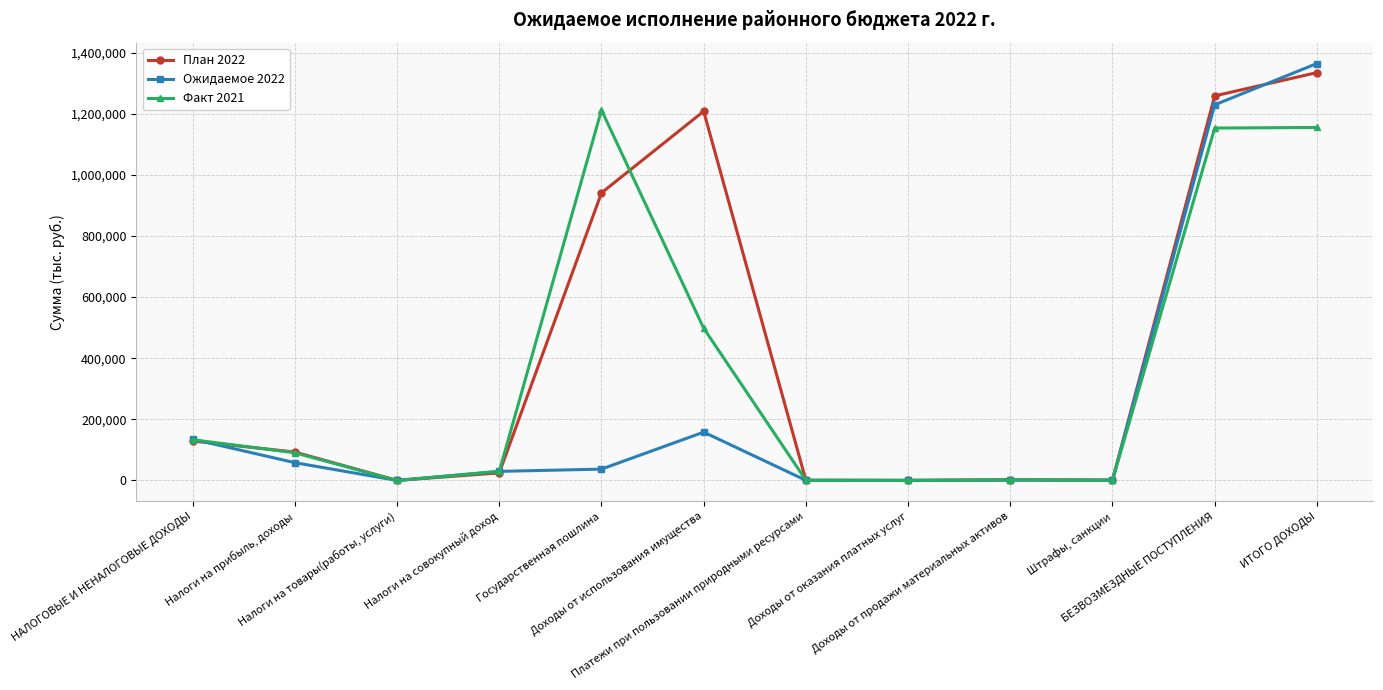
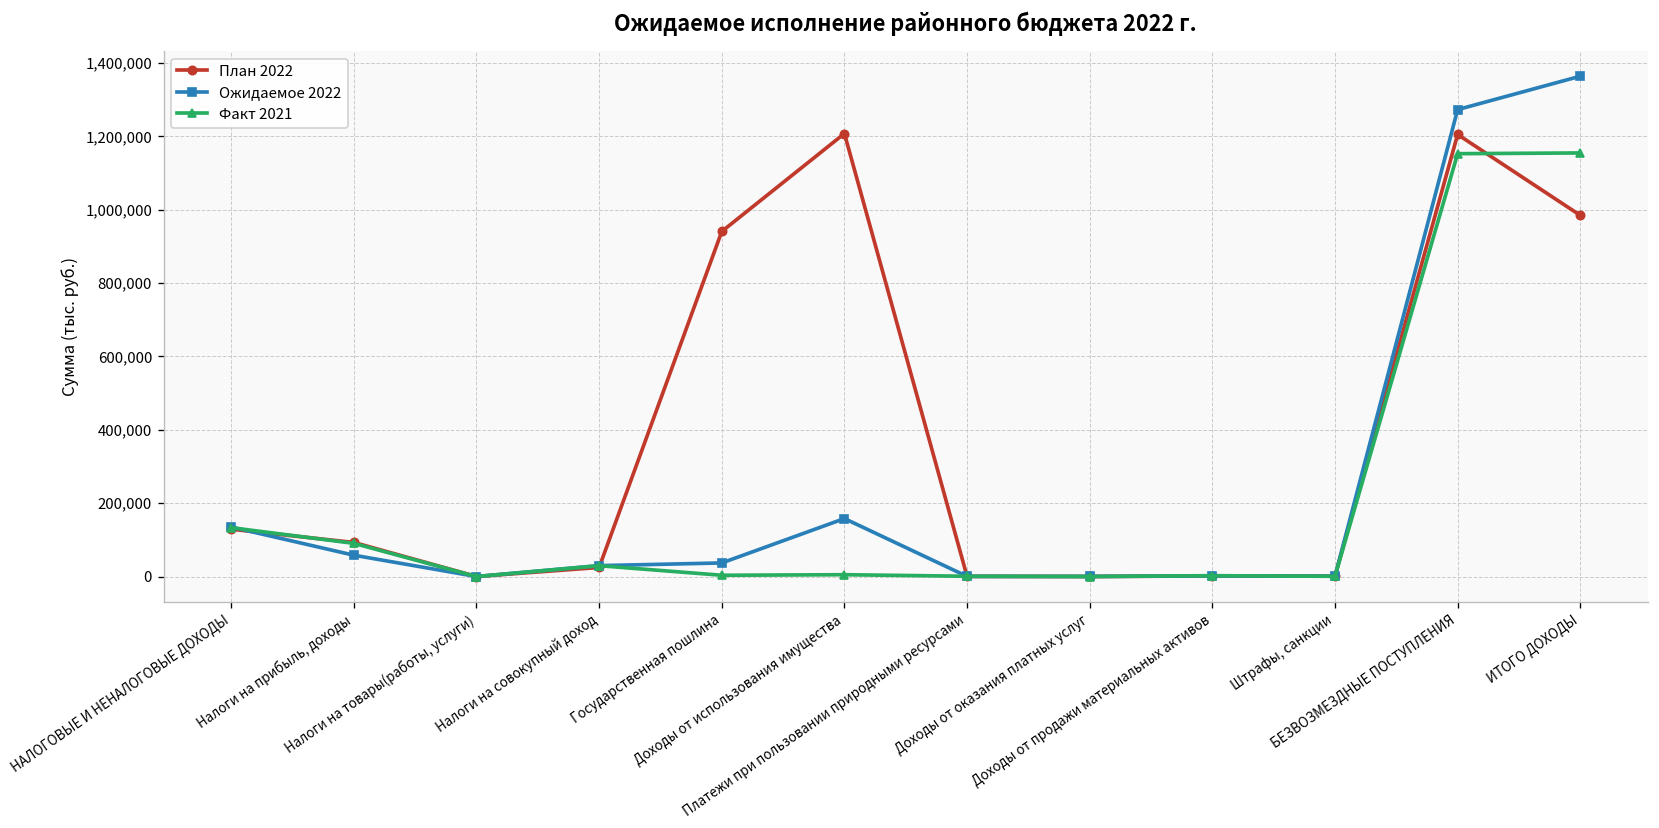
  {
    "План 2022": {
      "Государственная пошлина": "940,000",
      "Доходы от использования имущества": "1,210,000",
-     "БЕЗВОЗМЕЗДНЫЕ ПОСТУПЛЕНИЯ": "1,260,000",
-     "ИТОГО ДОХОДЫ": "1,330,000"
+     "БЕЗВОЗМЕЗДНЫЕ ПОСТУПЛЕНИЯ": "1,210,000",
+     "ИТОГО ДОХОДЫ": "980,000"
    },
    "Ожидаемое 2022": {
      "Налоги на прибыль, доходы": "60,000",
      "Государственная пошлина": "40,000",
      "Доходы от использования имущества": "160,000",
-     "БЕЗВОЗМЕЗДНЫЕ ПОСТУПЛЕНИЯ": "1,230,000",
+     "БЕЗВОЗМЕЗДНЫЕ ПОСТУПЛЕНИЯ": "1,270,000",
      "ИТОГО ДОХОДЫ": "1,360,000"
    },
    "Факт 2021": {
-     "Государственная пошлина": "1,210,000",
-     "Доходы от использования имущества": "500,000",
+     "Государственная пошлина": "0",
+     "Доходы от использования имущества": "10,000",
      "БЕЗВОЗМЕЗДНЫЕ ПОСТУПЛЕНИЯ": "1,150,000",
      "ИТОГО ДОХОДЫ": "1,150,000"
    }
  }
